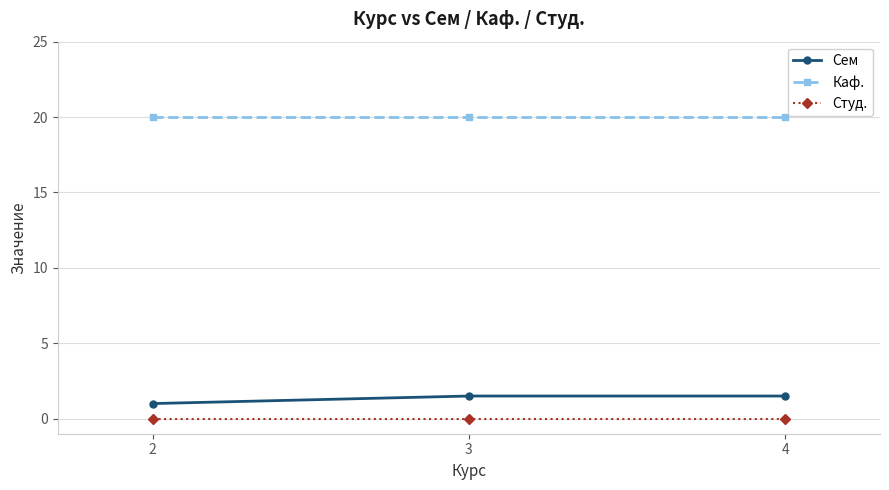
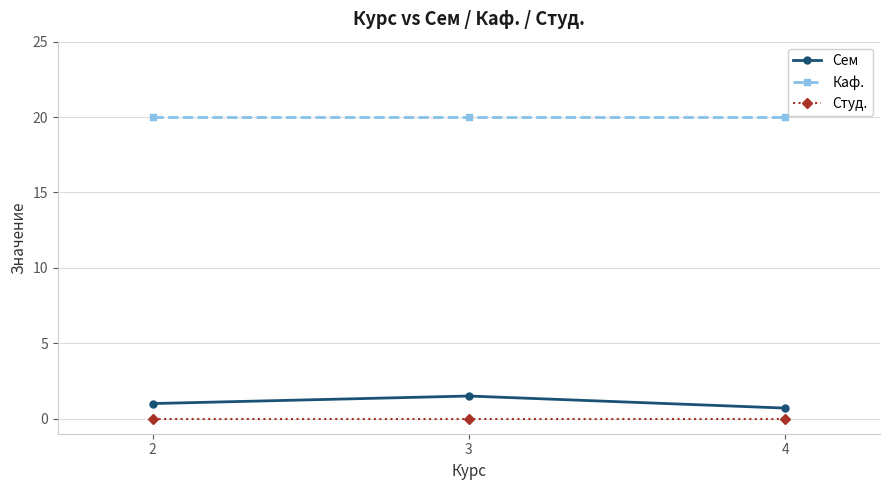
  {
    "Сем": {
      "2": 1.0,
      "3": 1.5,
-     "4": 1.5
+     "4": 0.7
    },
    "Каф.": {
      "2": 20.0,
      "3": 20.0,
      "4": 20.0
    },
    "Студ.": {
      "2": 0.0,
      "3": 0.0,
      "4": 0.0
    }
  }
